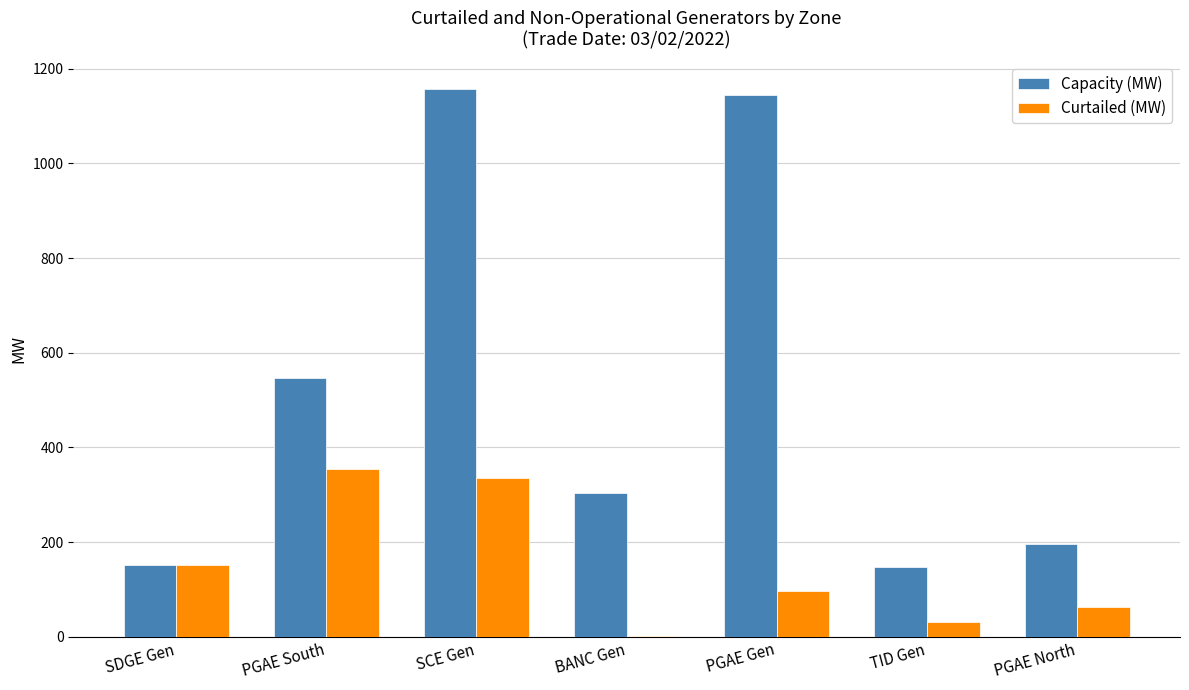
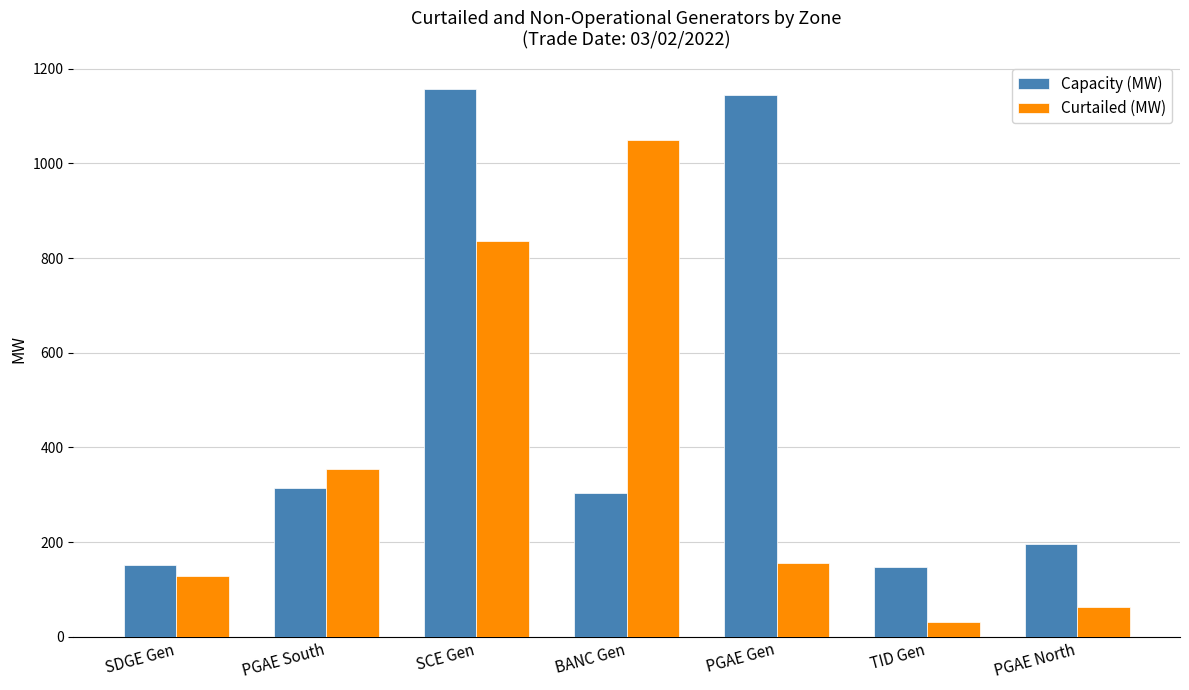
  {
    "Capacity (MW)": {
      "SDGE Gen": 150,
-     "PGAE South": 550,
+     "PGAE South": 310,
      "SCE Gen": 1160,
      "BANC Gen": 300,
      "PGAE Gen": 1150,
      "TID Gen": 150,
      "PGAE North": 200
    },
    "Curtailed (MW)": {
-     "SDGE Gen": 150,
+     "SDGE Gen": 130,
      "PGAE South": 360,
-     "SCE Gen": 340,
-     "BANC Gen": 0,
-     "PGAE Gen": 100,
+     "SCE Gen": 830,
+     "BANC Gen": 1050,
+     "PGAE Gen": 160,
      "TID Gen": 30,
      "PGAE North": 60
    }
  }
